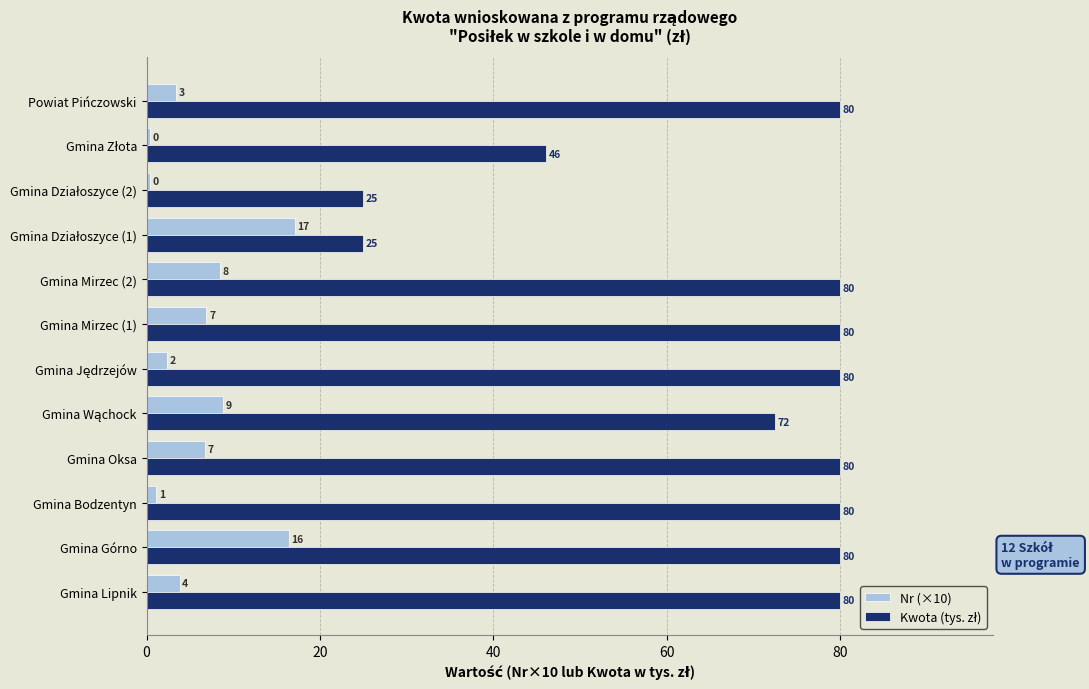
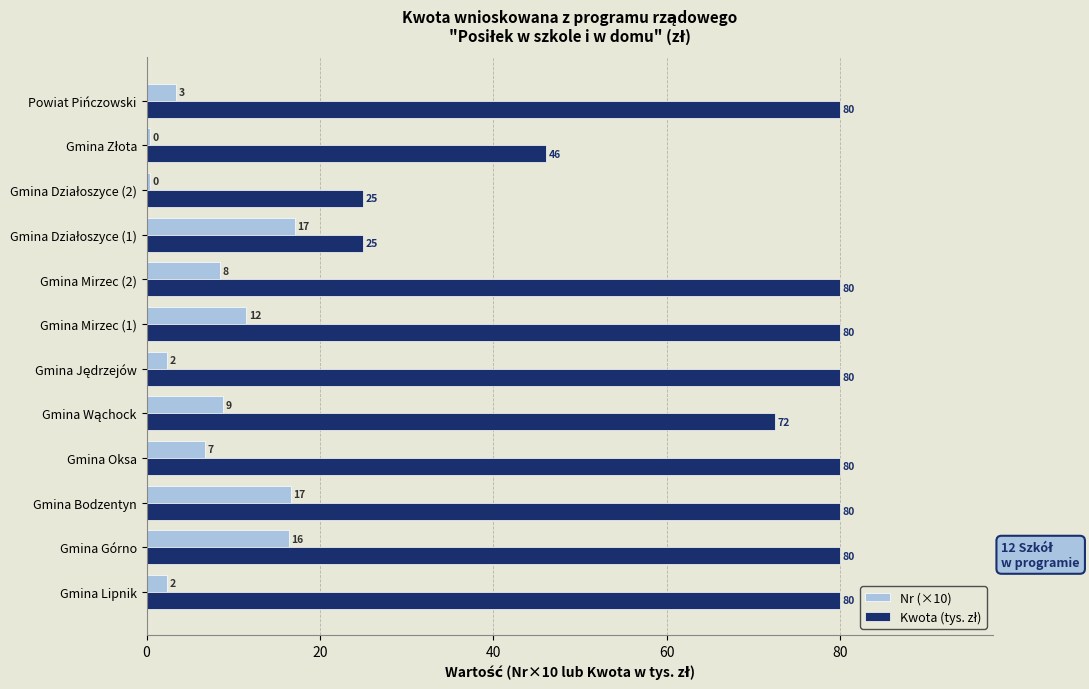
  {
    "Nr (×10)": {
      "Powiat Pińczowski": 3,
      "Gmina Złota": 0,
      "Gmina Działoszyce (2)": 0,
      "Gmina Działoszyce (1)": 17,
      "Gmina Mirzec (2)": 8,
-     "Gmina Mirzec (1)": 7,
+     "Gmina Mirzec (1)": 12,
      "Gmina Jędrzejów": 2,
      "Gmina Wąchock": 9,
      "Gmina Oksa": 7,
-     "Gmina Bodzentyn": 1,
+     "Gmina Bodzentyn": 17,
      "Gmina Górno": 16,
-     "Gmina Lipnik": 4
+     "Gmina Lipnik": 2
    },
    "Kwota (tys. zł)": {
      "Powiat Pińczowski": 80,
      "Gmina Złota": 46,
      "Gmina Działoszyce (2)": 25,
      "Gmina Działoszyce (1)": 25,
      "Gmina Mirzec (2)": 80,
      "Gmina Mirzec (1)": 80,
      "Gmina Jędrzejów": 80,
      "Gmina Wąchock": 72,
      "Gmina Oksa": 80,
      "Gmina Bodzentyn": 80,
      "Gmina Górno": 80,
      "Gmina Lipnik": 80
    }
  }
